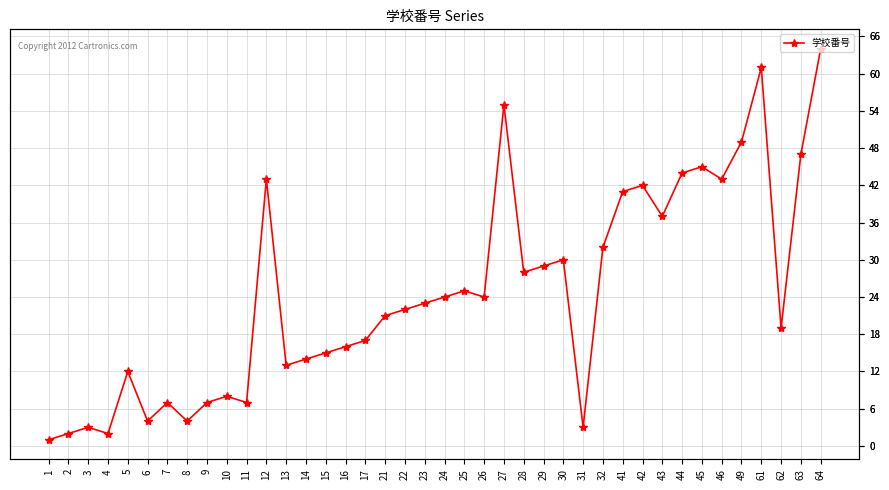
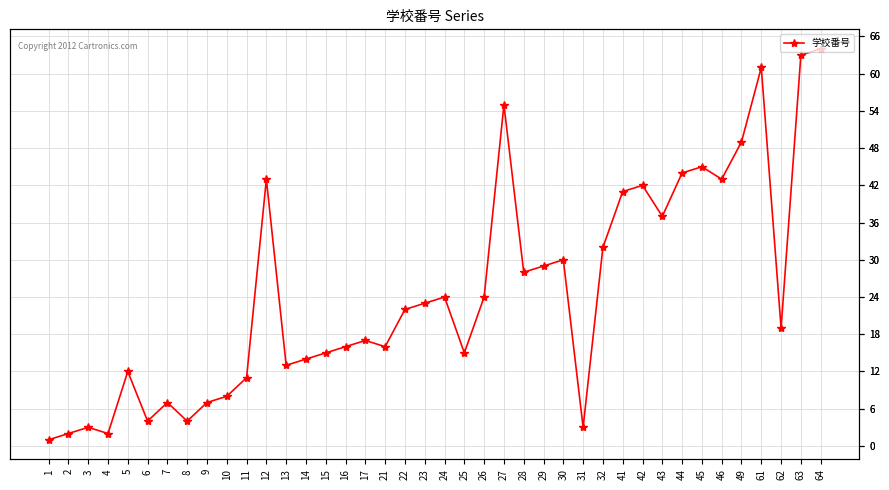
  {
    "1": 1,
    "2": 2,
    "3": 3,
    "4": 2,
    "5": 12,
    "6": 4,
    "7": 7,
    "8": 4,
    "9": 7,
    "10": 8,
-   "11": 7,
+   "11": 11,
    "12": 43,
    "13": 13,
    "14": 14,
    "15": 15,
    "16": 16,
    "17": 17,
-   "21": 21,
+   "21": 16,
    "22": 22,
    "23": 23,
    "24": 24,
-   "25": 25,
+   "25": 15,
    "26": 24,
    "27": 55,
    "28": 28,
    "29": 29,
    "30": 30,
    "31": 3,
    "32": 32,
    "41": 41,
    "42": 42,
    "43": 37,
    "44": 44,
    "45": 45,
    "46": 43,
    "49": 49,
    "61": 61,
    "62": 19,
-   "63": 47
+   "63": 63
  }
